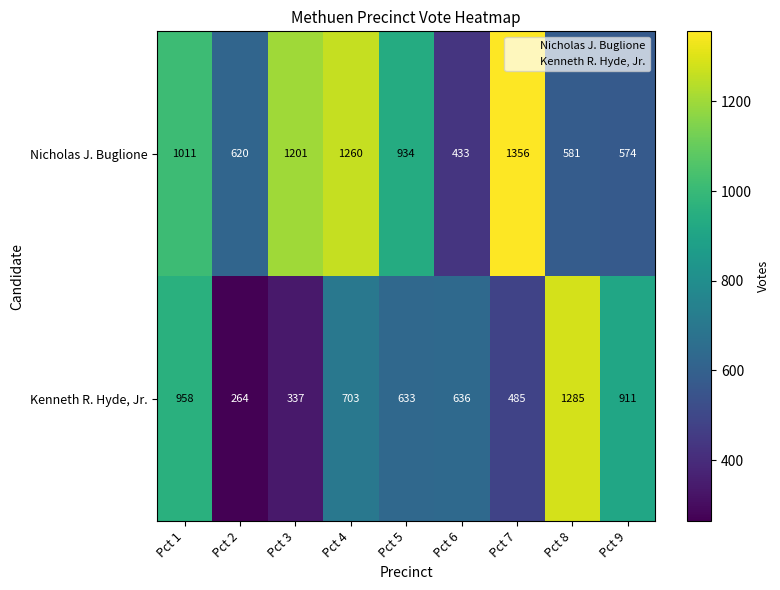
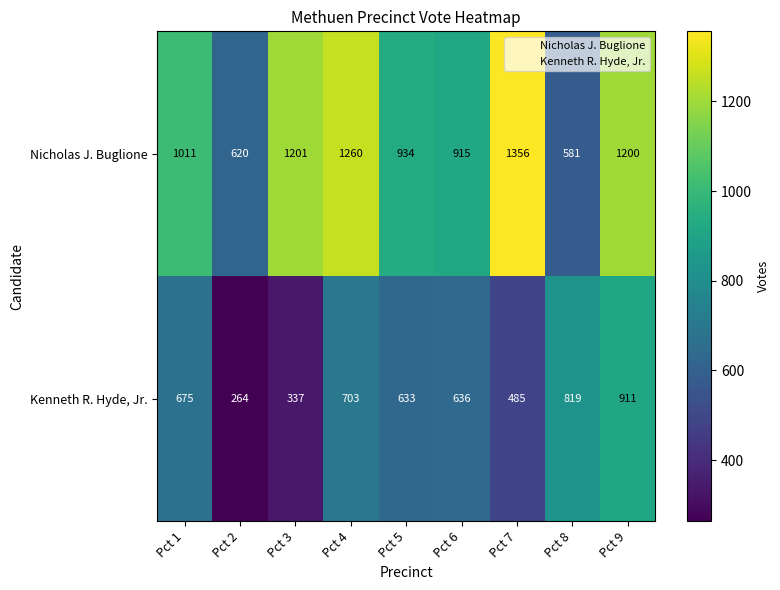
  {
    "Nicholas J. Buglione": {
      "Pct 1": 1011,
      "Pct 2": 620,
      "Pct 3": 1201,
      "Pct 4": 1260,
      "Pct 5": 934,
-     "Pct 6": 433,
+     "Pct 6": 915,
      "Pct 7": 1356,
      "Pct 8": 581,
-     "Pct 9": 574
+     "Pct 9": 1200
    },
    "Kenneth R. Hyde, Jr.": {
-     "Pct 1": 958,
+     "Pct 1": 675,
      "Pct 2": 264,
      "Pct 3": 337,
      "Pct 4": 703,
      "Pct 5": 633,
      "Pct 6": 636,
      "Pct 7": 485,
-     "Pct 8": 1285,
+     "Pct 8": 819,
      "Pct 9": 911
    }
  }
